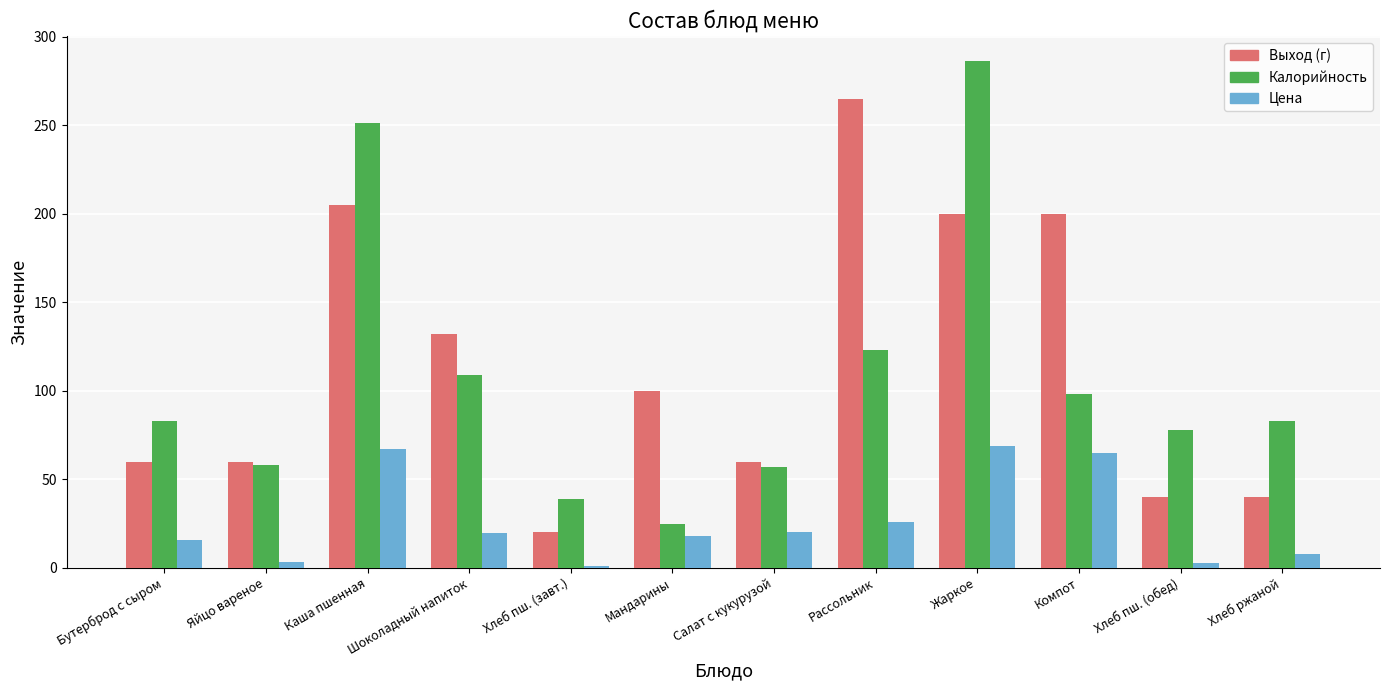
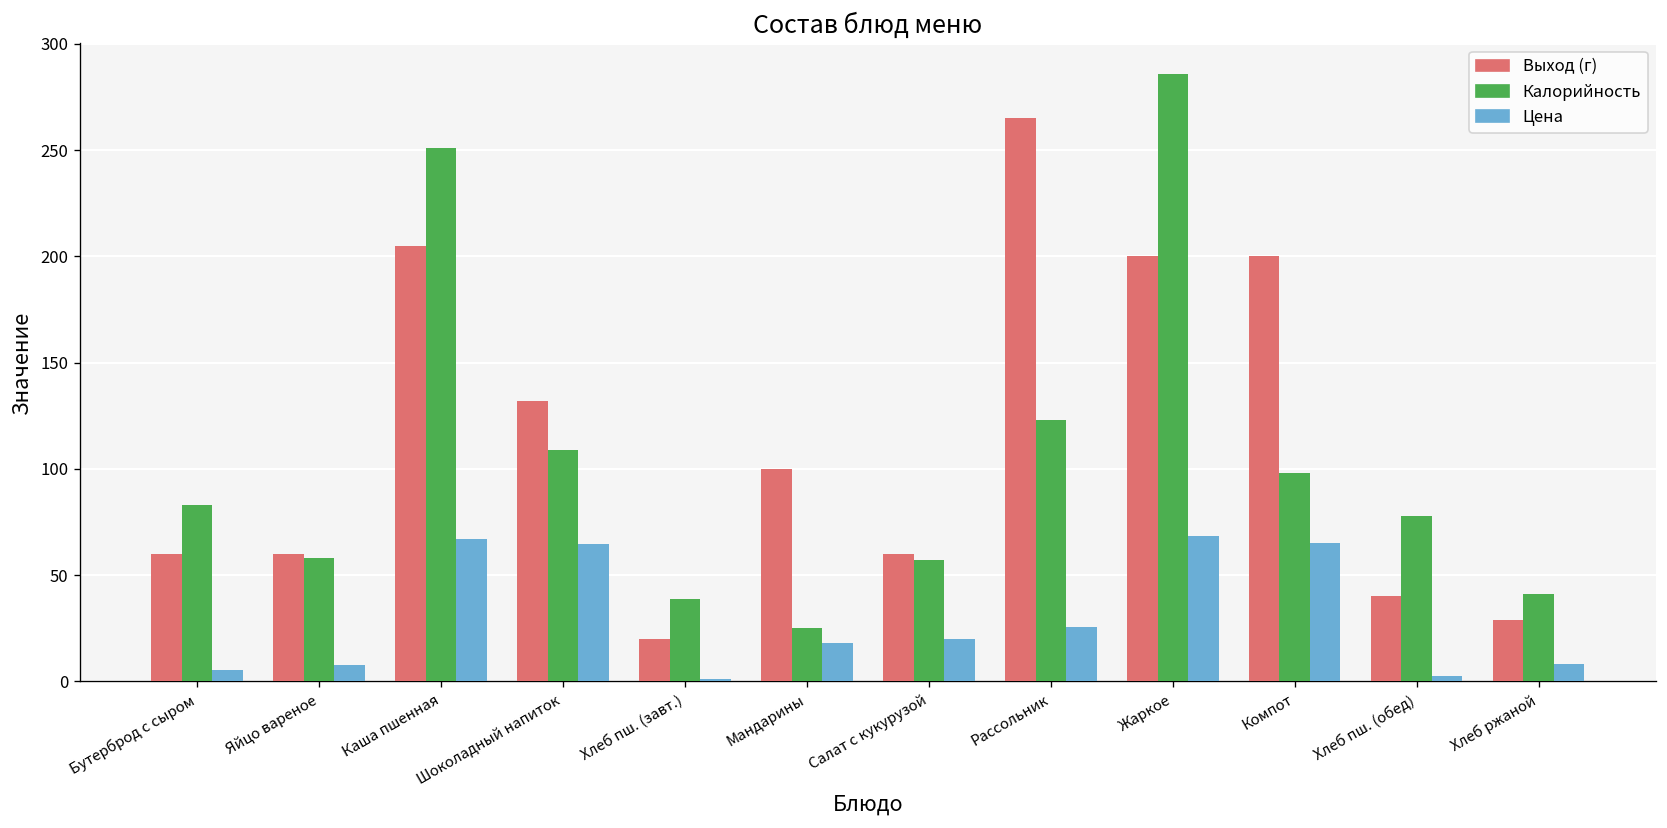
  {
    "Выход (г)": {
      "Бутерброд с сыром": 60,
      "Яйцо вареное": 60,
      "Каша пшенная": 205,
      "Шоколадный напиток": 132,
      "Хлеб пш. (завт.)": 20,
      "Мандарины": 100,
      "Салат с кукурузой": 60,
      "Рассольник": 265,
      "Жаркое": 200,
      "Компот": 200,
      "Хлеб пш. (обед)": 40,
-     "Хлеб ржаной": 40
+     "Хлеб ржаной": 29
    },
    "Калорийность": {
      "Бутерброд с сыром": 83,
      "Яйцо вареное": 58,
      "Каша пшенная": 251,
      "Шоколадный напиток": 109,
      "Хлеб пш. (завт.)": 39,
      "Мандарины": 25,
      "Салат с кукурузой": 57,
      "Рассольник": 123,
      "Жаркое": 286,
      "Компот": 98,
      "Хлеб пш. (обед)": 78,
-     "Хлеб ржаной": 83
+     "Хлеб ржаной": 41
    },
    "Цена": {
-     "Бутерброд с сыром": 16,
-     "Яйцо вареное": 3,
+     "Бутерброд с сыром": 6,
+     "Яйцо вареное": 8,
      "Каша пшенная": 67,
-     "Шоколадный напиток": 20,
+     "Шоколадный напиток": 65,
      "Мандарины": 18,
      "Салат с кукурузой": 20,
      "Рассольник": 26,
      "Жаркое": 69,
      "Компот": 65,
      "Хлеб пш. (обед)": 3,
      "Хлеб ржаной": 8
    }
  }
